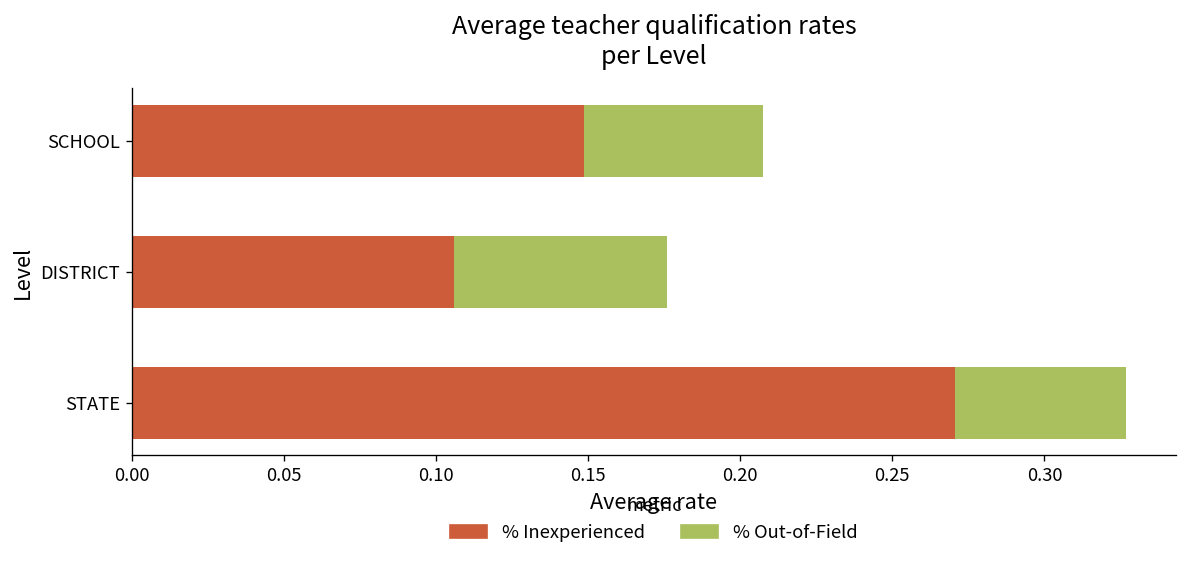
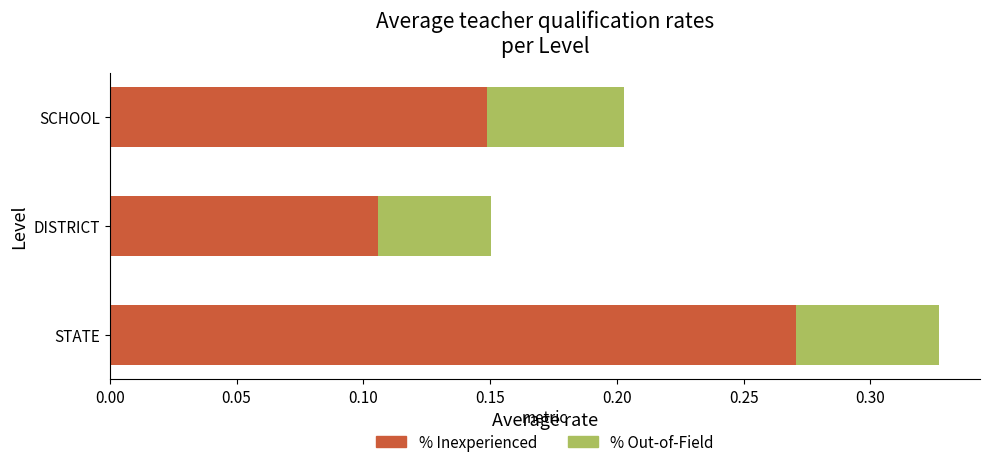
  {
    "% Inexperienced": {
      "SCHOOL": 0.149,
      "DISTRICT": 0.106,
      "STATE": 0.271
    },
    "% Out-of-Field": {
-     "SCHOOL": 0.059,
-     "DISTRICT": 0.070,
+     "SCHOOL": 0.054,
+     "DISTRICT": 0.045,
      "STATE": 0.056
    }
  }
